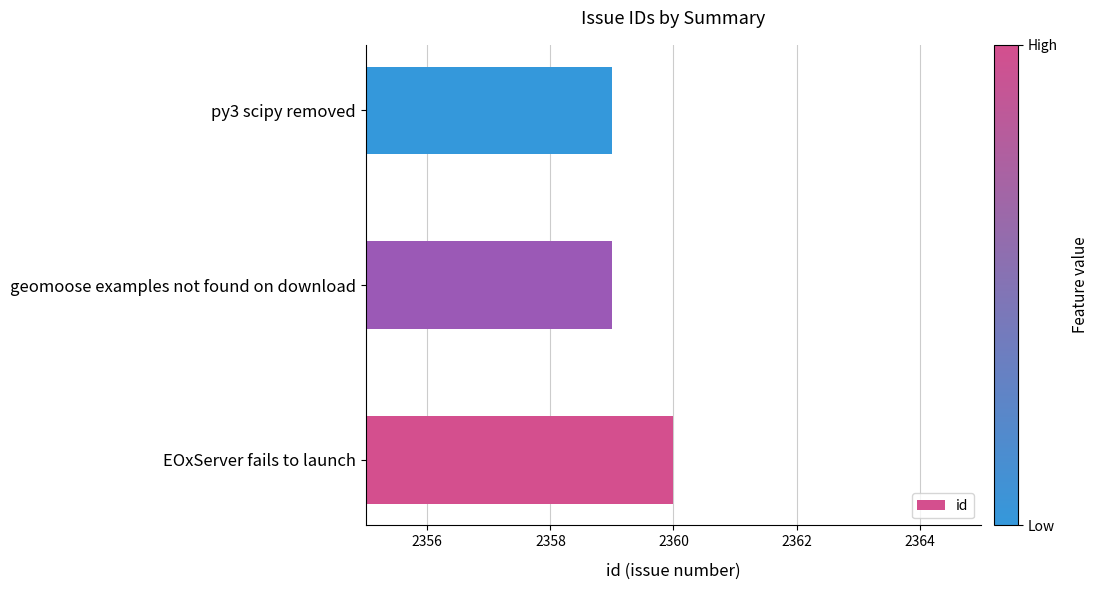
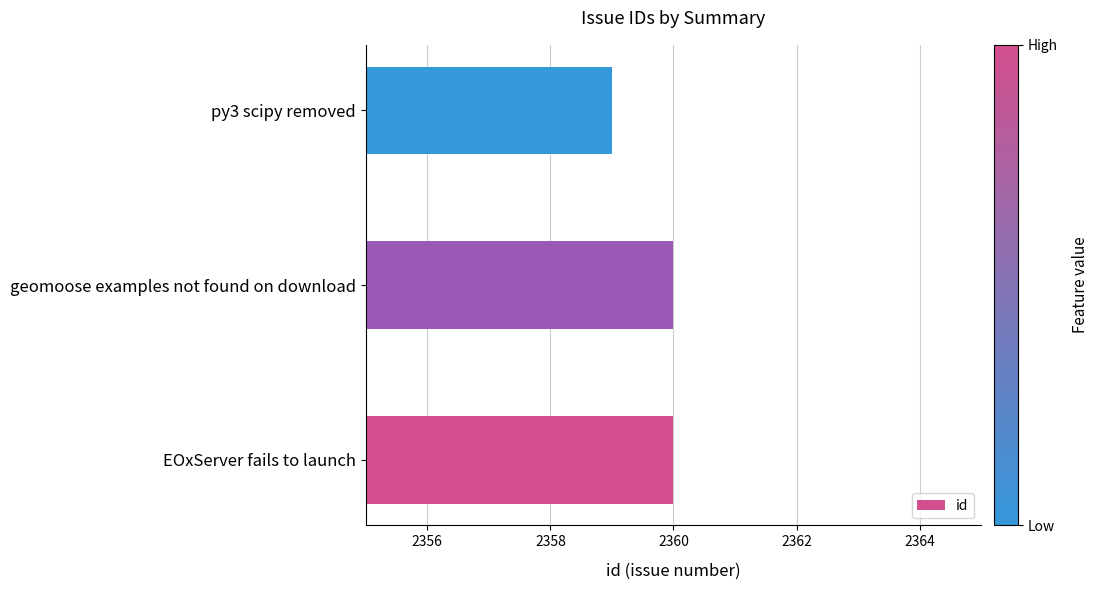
  {
    "py3 scipy removed": 2359,
-   "geomoose examples not found on download": 2359,
+   "geomoose examples not found on download": 2360,
    "EOxServer fails to launch": 2360
  }
